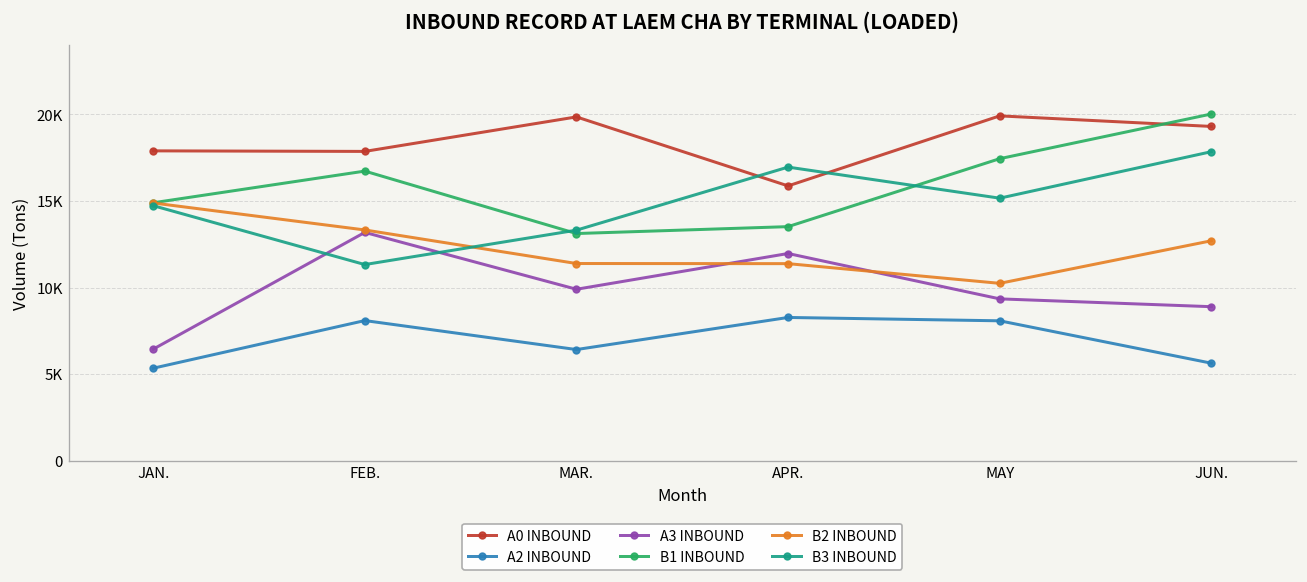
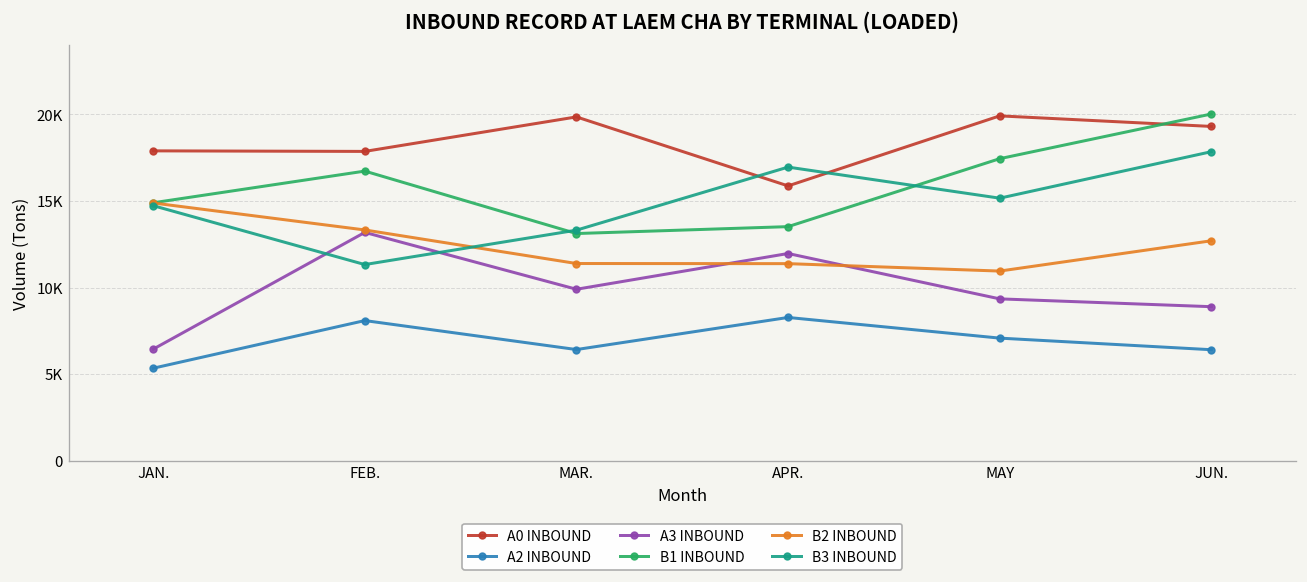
  {
    "A0 INBOUND": {
      "JAN.": 17900,
      "FEB.": 17900,
      "MAR.": 19900,
      "APR.": 15900,
      "MAY": 19900,
      "JUN.": 19300
    },
    "A2 INBOUND": {
      "JAN.": 5300,
      "FEB.": 8100,
      "MAR.": 6400,
      "APR.": 8300,
-     "MAY": 8100,
-     "JUN.": 5600
+     "MAY": 7100,
+     "JUN.": 6400
    },
    "A3 INBOUND": {
      "JAN.": 6400,
      "MAR.": 9900,
      "APR.": 12000,
      "MAY": 9300,
      "JUN.": 8900
    },
    "B2 INBOUND": {
      "MAR.": 11400,
      "APR.": 11400,
-     "MAY": 10200,
+     "MAY": 11000,
      "JUN.": 12700
    }
  }
